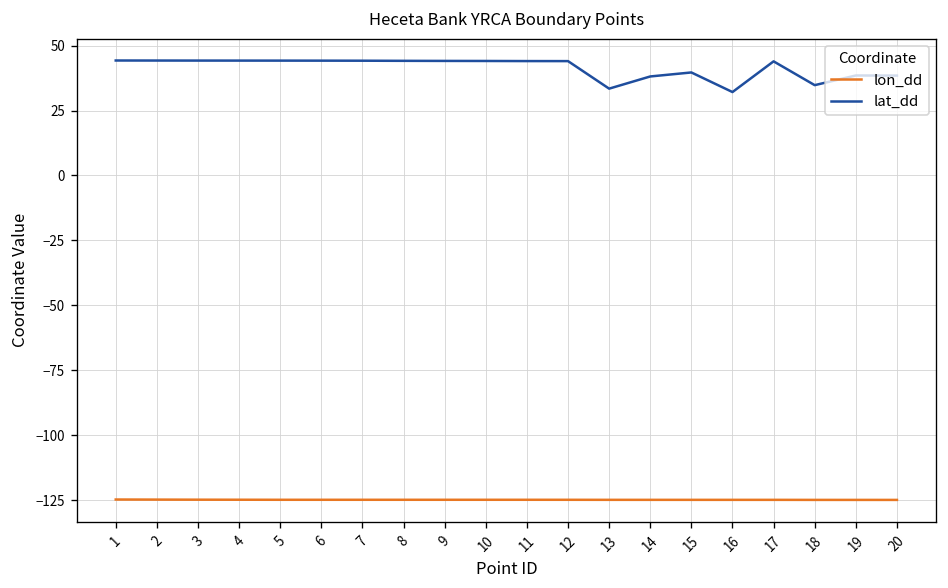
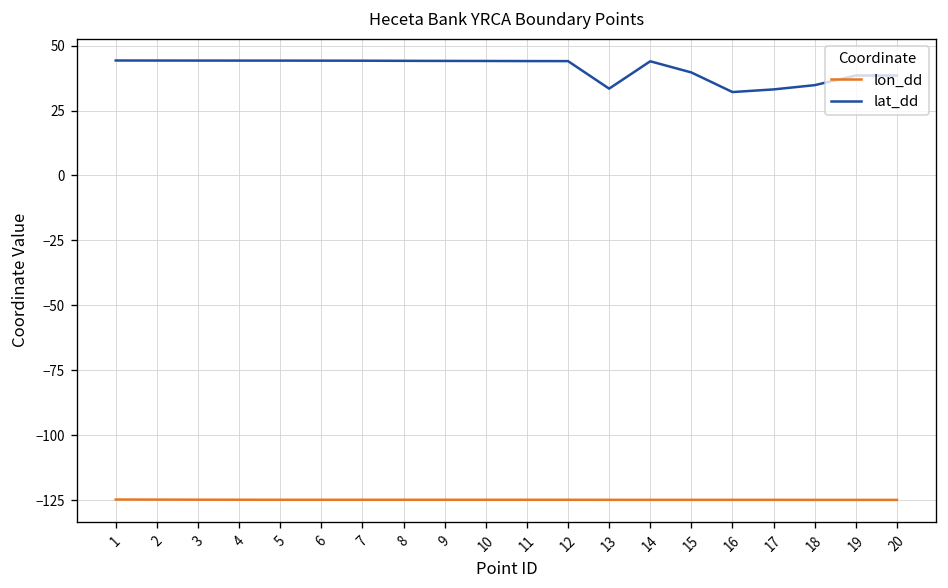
  {
    "lon_dd": {
      "1": -125,
      "2": -125,
      "3": -125,
      "4": -125,
      "5": -125,
      "6": -125,
      "7": -125,
      "8": -125,
      "9": -125,
      "10": -125,
      "11": -125,
      "12": -125,
      "13": -125,
      "14": -125,
      "15": -125,
      "16": -125,
      "17": -125,
      "18": -125,
      "19": -125,
      "20": -125
    },
    "lat_dd": {
      "1": 44,
      "2": 44,
      "3": 44,
      "4": 44,
      "5": 44,
      "6": 44,
      "7": 44,
      "8": 44,
      "9": 44,
      "10": 44,
      "11": 44,
      "12": 44,
      "13": 33,
-     "14": 38,
+     "14": 44,
      "15": 40,
      "16": 32,
-     "17": 44,
+     "17": 33,
      "18": 35
    }
  }
